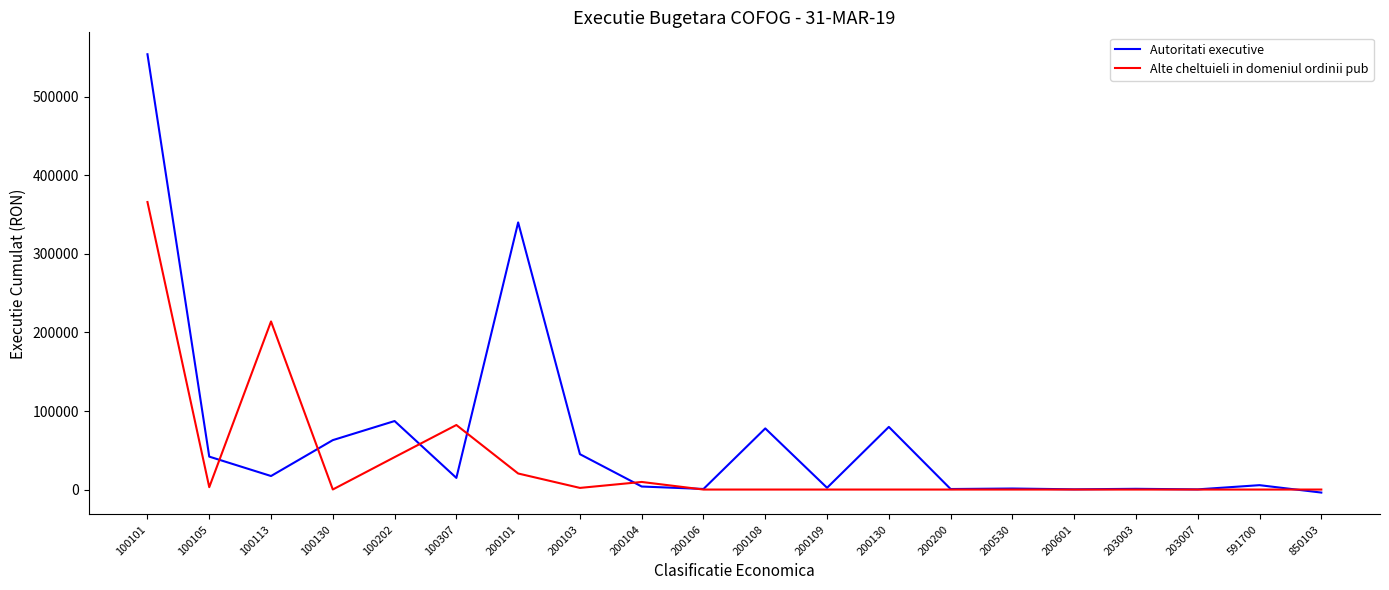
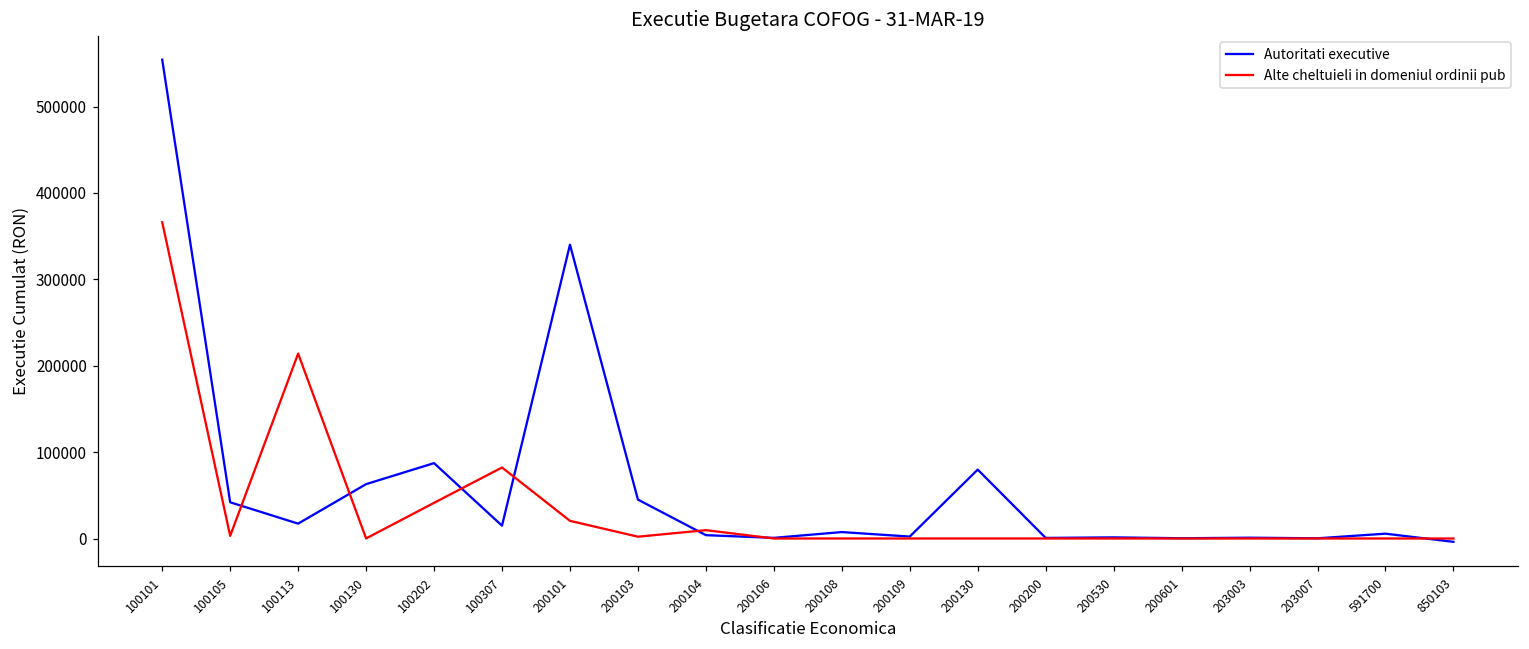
  {
    "Autoritati executive": {
      "100101": 550000,
      "100105": 40000,
      "100113": 20000,
      "100130": 60000,
      "100202": 90000,
      "100307": 10000,
      "200101": 340000,
      "200103": 50000,
      "200104": 0,
-     "200108": 80000,
+     "200108": 10000,
      "200130": 80000,
      "591700": 10000,
      "850103": 0
    },
    "Alte cheltuieli in domeniul ordinii pub": {
      "100101": 370000,
      "100105": 0,
      "100113": 210000,
      "100130": 0,
      "100202": 40000,
      "100307": 80000,
      "200101": 20000,
      "200103": 0,
      "200104": 10000,
      "200108": 0,
      "200130": 0,
      "591700": 0,
      "850103": 0
    }
  }
